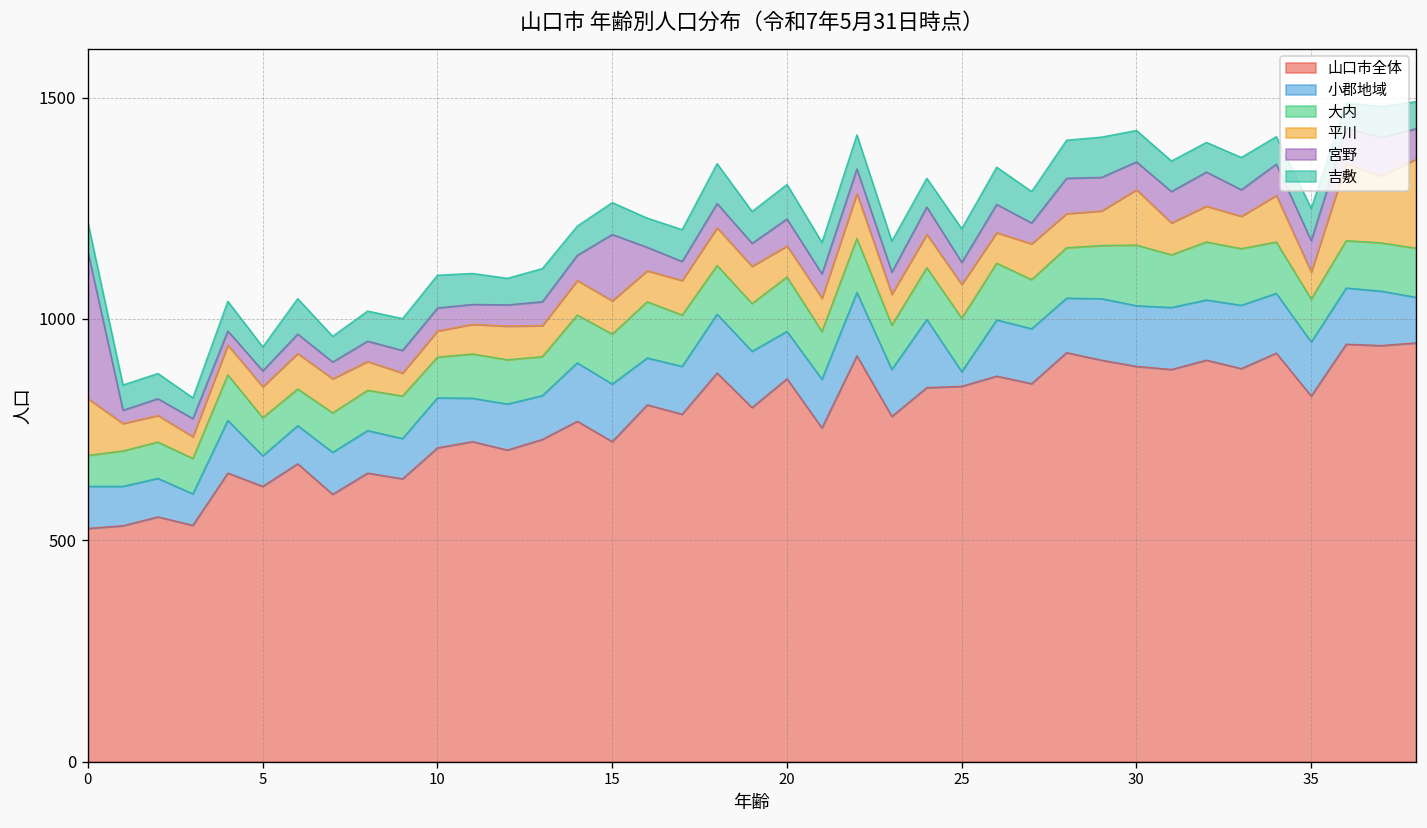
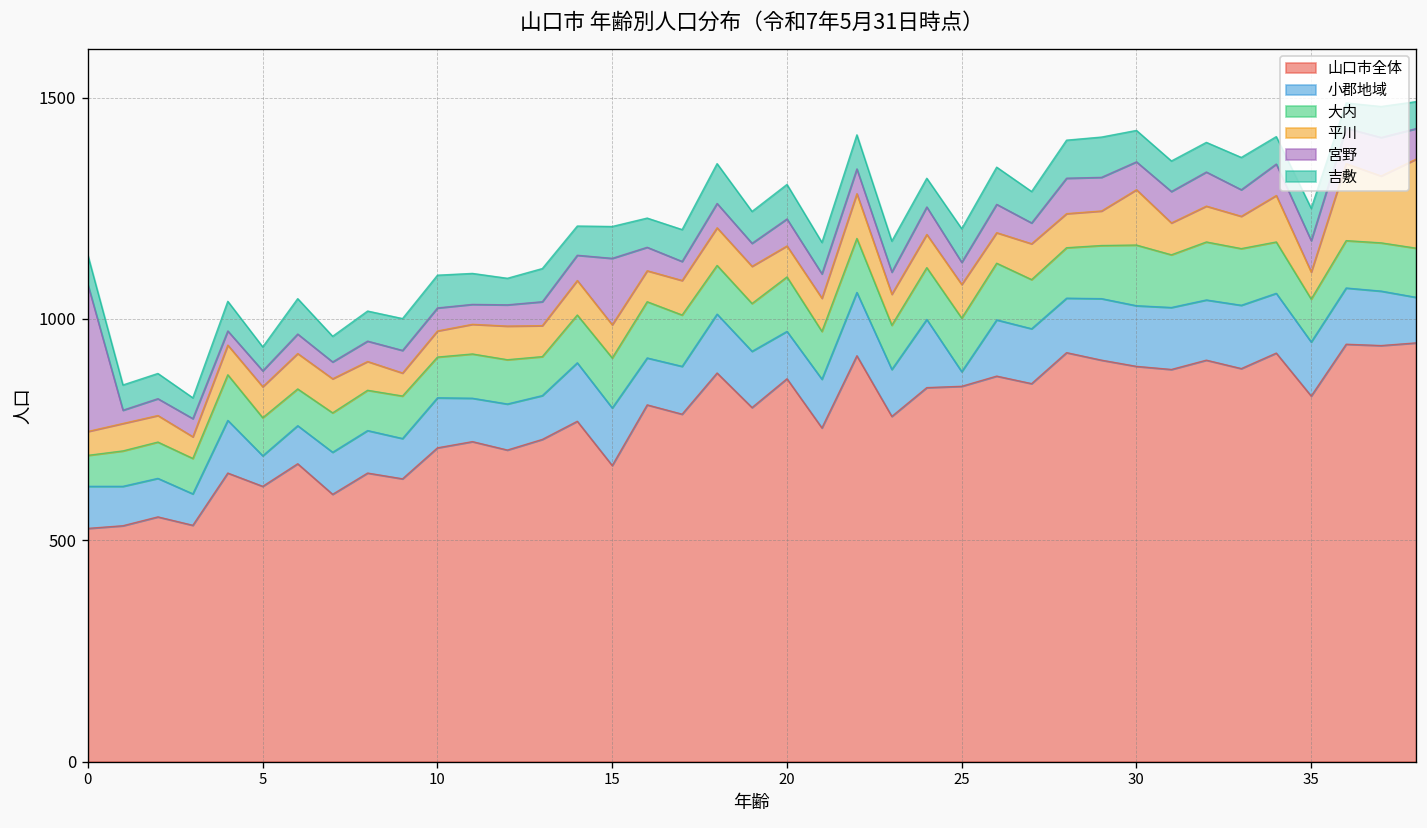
  {
    "山口市全体": {
      "0": 530,
      "5": 620,
      "10": 710,
-     "15": 720,
+     "15": 670,
      "20": 870,
      "25": 850,
      "30": 890,
      "35": 830
    },
    "小郡地域": {
      "0": 100,
      "5": 70,
      "10": 110,
      "15": 130,
      "20": 110,
      "25": 30,
      "30": 140,
      "35": 120
    },
    "平川": {
-     "0": 130,
+     "0": 50,
      "5": 70,
      "10": 60,
      "15": 80,
      "20": 70,
      "25": 80,
      "30": 130,
      "35": 60
    },
    "宮野": {
      "0": 330,
      "5": 40,
      "10": 50,
      "15": 150,
      "20": 60,
      "25": 50,
      "30": 60,
      "35": 70
    }
  }
